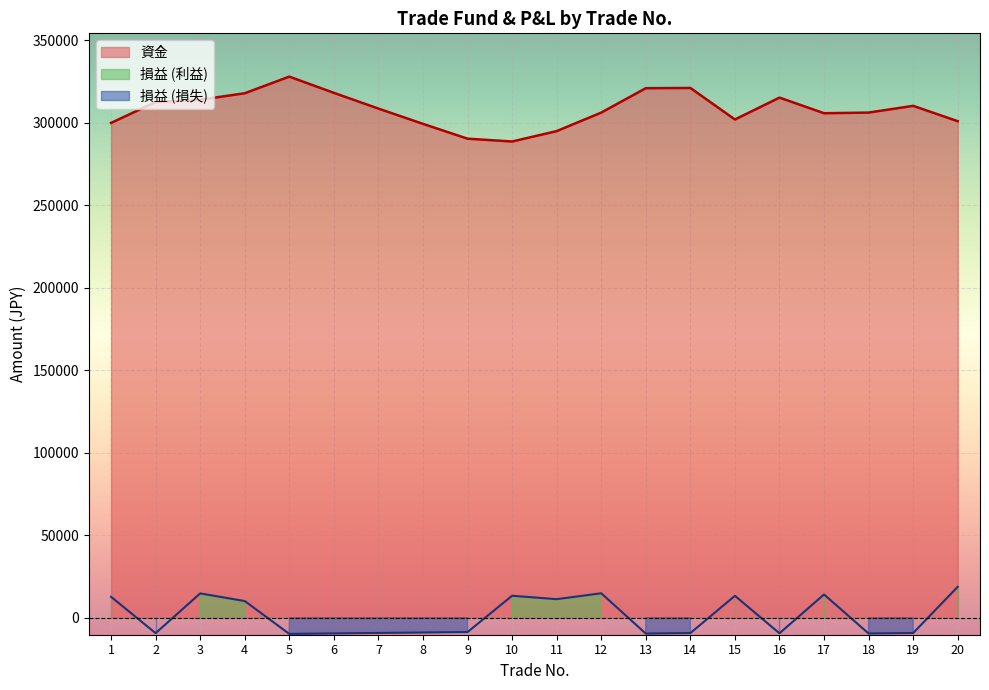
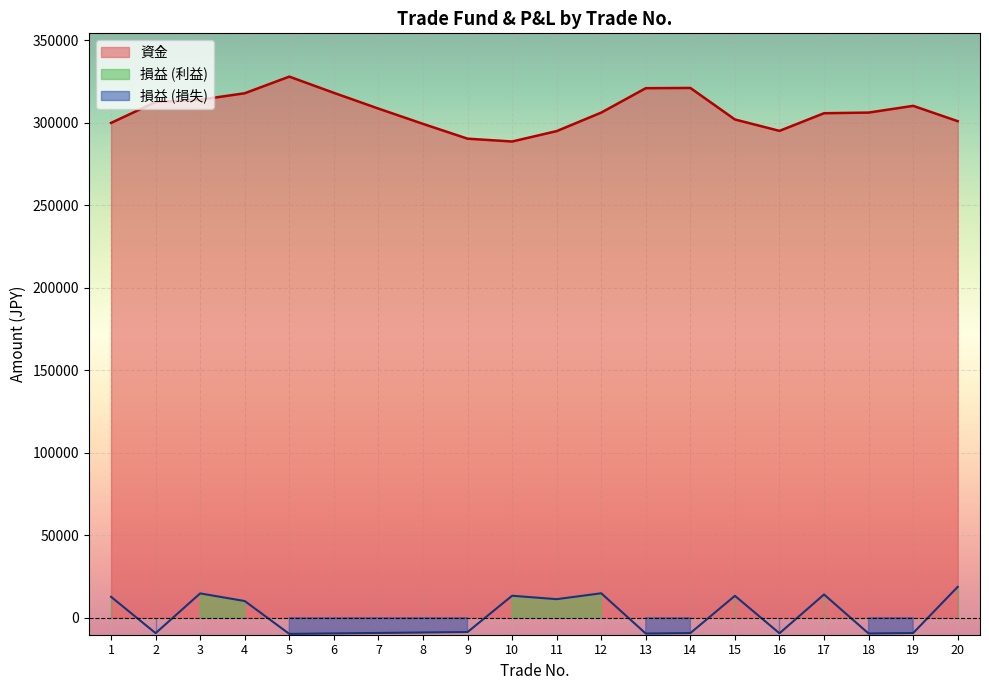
  {
    "資金": {
      "1": 300000,
      "4": 318000,
      "5": 328000,
      "6": 318000,
      "7": 309000,
      "8": 299000,
      "9": 290000,
      "10": 289000,
      "11": 295000,
      "12": 306000,
      "13": 321000,
      "14": 321000,
      "15": 302000,
-     "16": 315000,
+     "16": 295000,
      "17": 306000,
      "18": 306000,
      "19": 310000,
      "20": 301000
    }
  }
